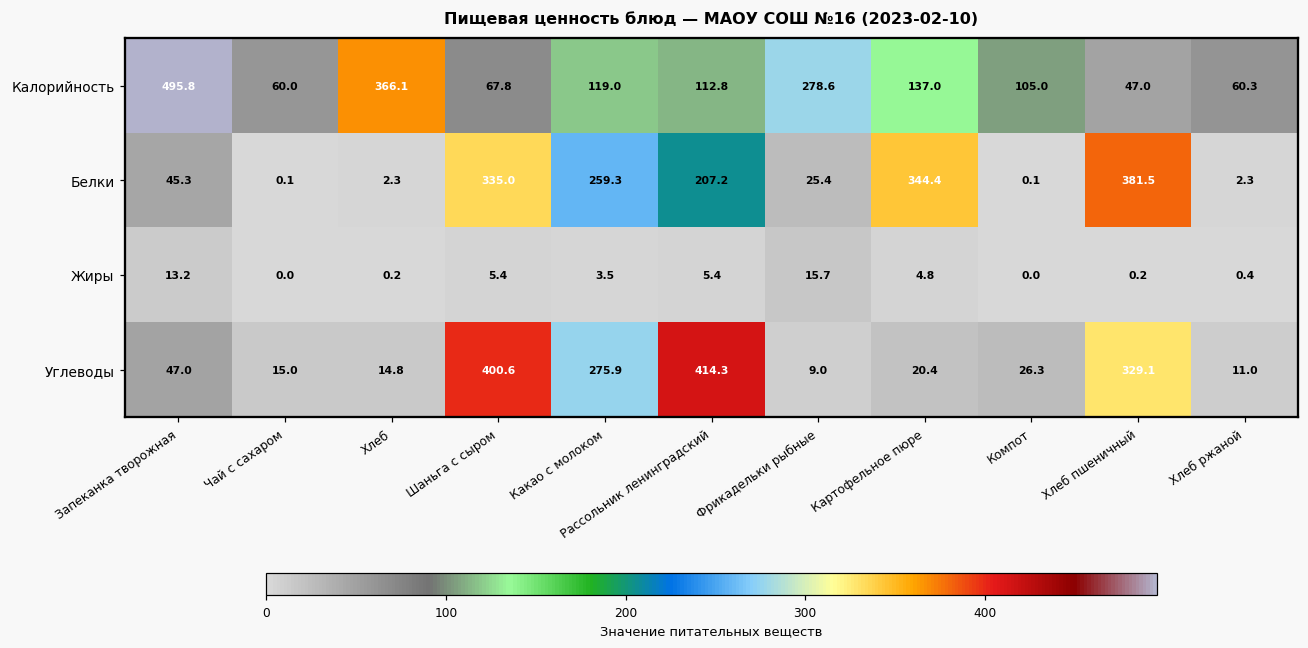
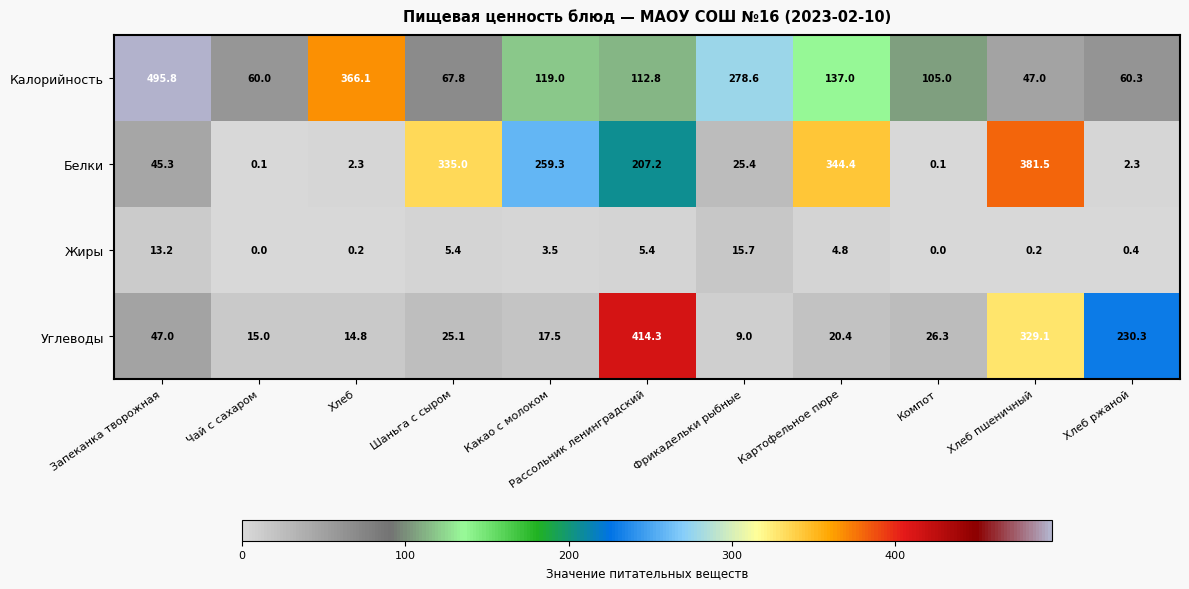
  {
    "Калорийность": {
      "Запеканка творожная": 495.8,
      "Чай с сахаром": 60.0,
      "Хлеб": 366.1,
      "Шаньга с сыром": 67.8,
      "Какао с молоком": 119.0,
      "Рассольник ленинградский": 112.8,
      "Фрикадельки рыбные": 278.6,
      "Картофельное пюре": 137.0,
      "Компот": 105.0,
      "Хлеб пшеничный": 47.0,
      "Хлеб ржаной": 60.3
    },
    "Белки": {
      "Запеканка творожная": 45.3,
      "Чай с сахаром": 0.1,
      "Хлеб": 2.3,
      "Шаньга с сыром": 335.0,
      "Какао с молоком": 259.3,
      "Рассольник ленинградский": 207.2,
      "Фрикадельки рыбные": 25.4,
      "Картофельное пюре": 344.4,
      "Компот": 0.1,
      "Хлеб пшеничный": 381.5,
      "Хлеб ржаной": 2.3
    },
    "Жиры": {
      "Запеканка творожная": 13.2,
      "Чай с сахаром": 0.0,
      "Хлеб": 0.2,
      "Шаньга с сыром": 5.4,
      "Какао с молоком": 3.5,
      "Рассольник ленинградский": 5.4,
      "Фрикадельки рыбные": 15.7,
      "Картофельное пюре": 4.8,
      "Компот": 0.0,
      "Хлеб пшеничный": 0.2,
      "Хлеб ржаной": 0.4
    },
    "Углеводы": {
      "Запеканка творожная": 47.0,
      "Чай с сахаром": 15.0,
      "Хлеб": 14.8,
-     "Шаньга с сыром": 400.6,
-     "Какао с молоком": 275.9,
+     "Шаньга с сыром": 25.1,
+     "Какао с молоком": 17.5,
      "Рассольник ленинградский": 414.3,
      "Фрикадельки рыбные": 9.0,
      "Картофельное пюре": 20.4,
      "Компот": 26.3,
      "Хлеб пшеничный": 329.1,
-     "Хлеб ржаной": 11.0
+     "Хлеб ржаной": 230.3
    }
  }
